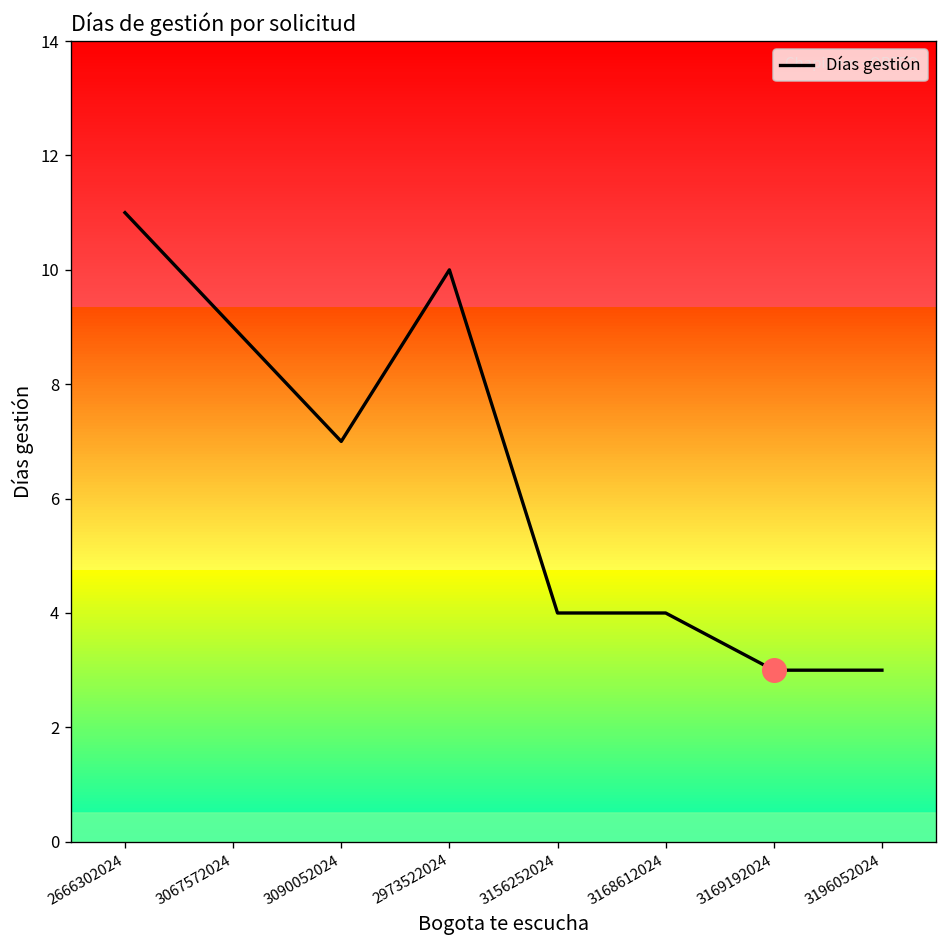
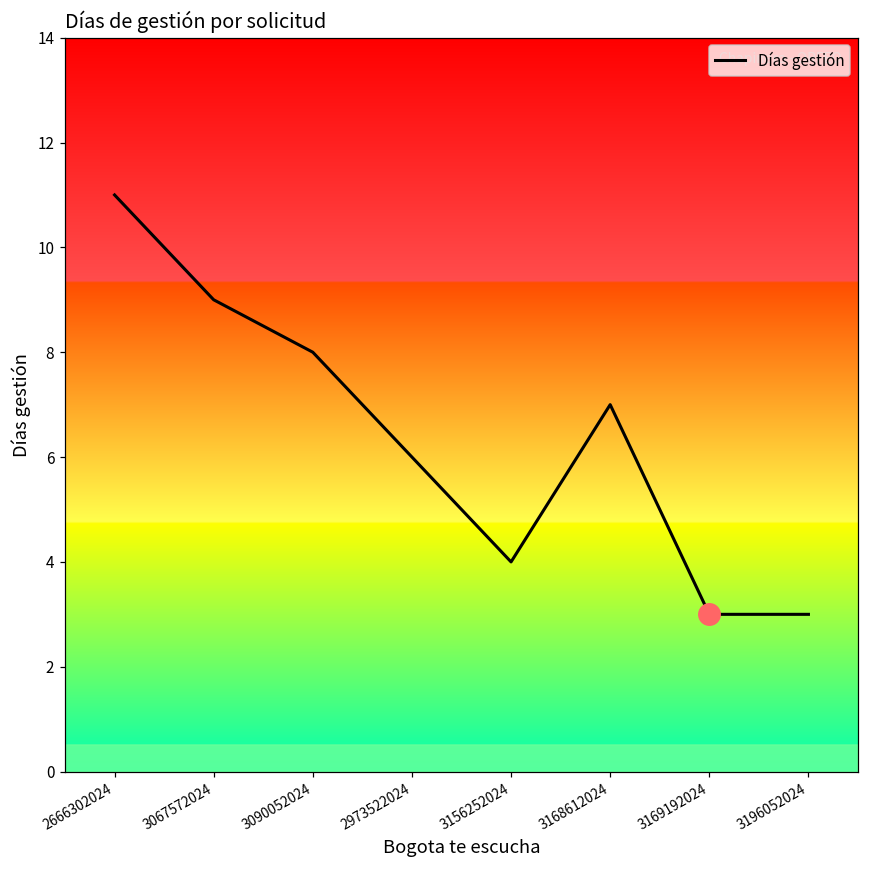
  {
    "Días gestión": {
      "2666302024": 11,
      "3067572024": 9,
-     "3090052024": 7,
-     "2973522024": 10,
+     "3090052024": 8,
+     "2973522024": 6,
      "3156252024": 4,
-     "3168612024": 4,
+     "3168612024": 7,
      "3196052024": 3
    }
  }
